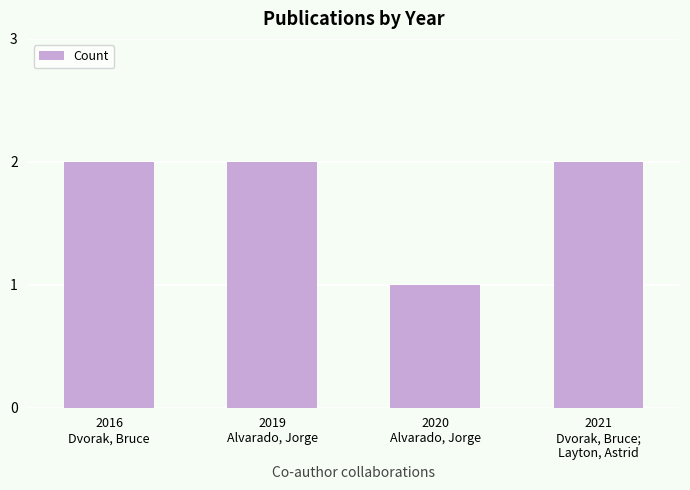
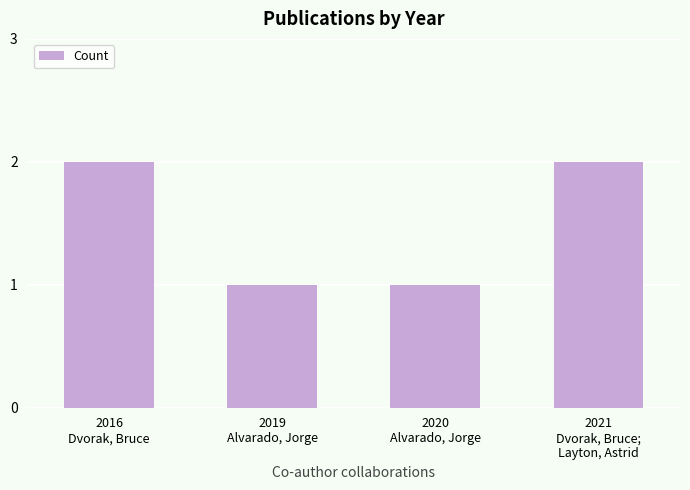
  {
    "2016 Dvorak, Bruce": 2,
-   "2019 Alvarado, Jorge": 2,
+   "2019 Alvarado, Jorge": 1,
    "2020 Alvarado, Jorge": 1,
    "2021 Dvorak, Bruce; Layton, Astrid": 2
  }
